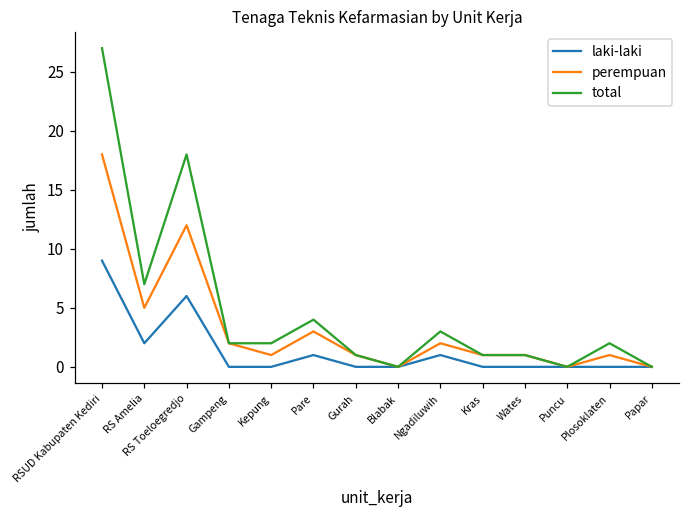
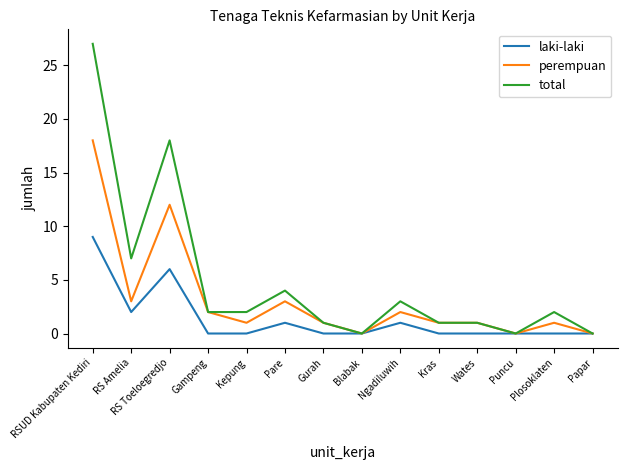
  {
    "laki-laki": {
      "RSUD Kabupaten Kediri": 9,
      "RS Amelia": 2,
      "RS Toeloegredjo": 6,
      "Gampeng": 0,
      "Kepung": 0,
      "Pare": 1,
      "Gurah": 0,
      "Ngadiluwih": 1,
      "Kras": 0,
      "Wates": 0,
      "Plosoklaten": 0
    },
    "perempuan": {
      "RSUD Kabupaten Kediri": 18,
-     "RS Amelia": 5,
+     "RS Amelia": 3,
      "RS Toeloegredjo": 12,
      "Kepung": 1,
      "Pare": 3,
      "Ngadiluwih": 2,
      "Plosoklaten": 1
    },
    "total": {
      "RSUD Kabupaten Kediri": 27,
      "RS Amelia": 7,
      "RS Toeloegredjo": 18,
      "Kepung": 2,
      "Pare": 4,
      "Ngadiluwih": 3,
      "Plosoklaten": 2
    }
  }
